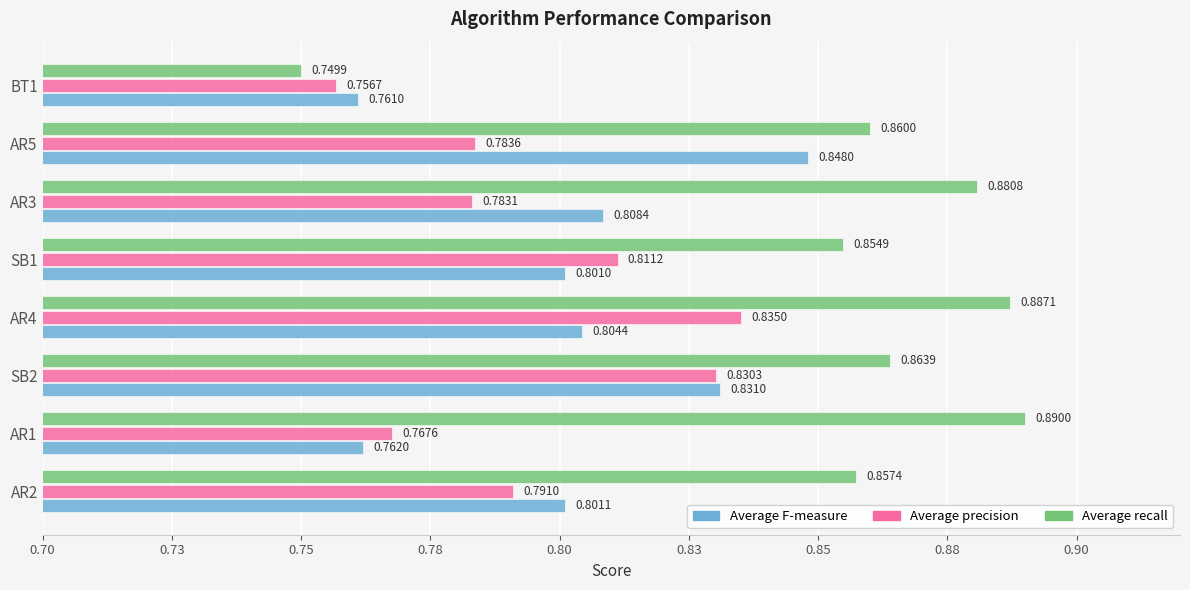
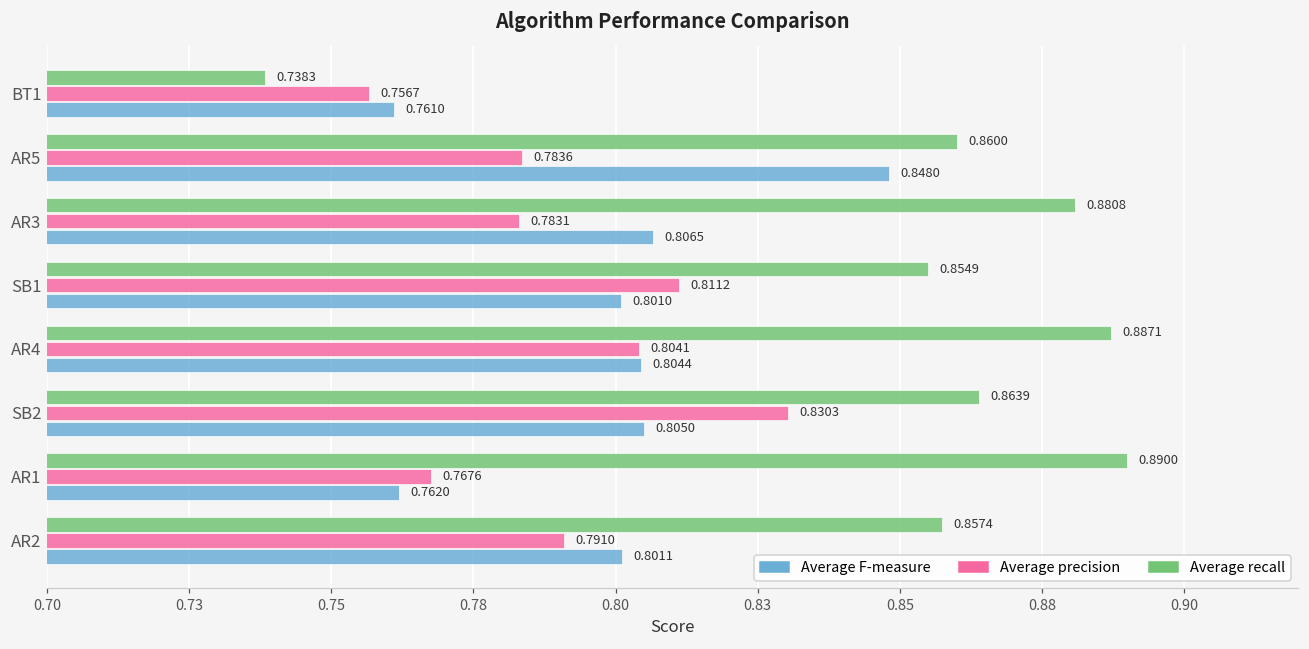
  {
    "Average F-measure": {
      "BT1": 0.7610,
      "AR5": 0.8480,
-     "AR3": 0.8084,
+     "AR3": 0.8065,
      "SB1": 0.8010,
      "AR4": 0.8044,
-     "SB2": 0.8310,
+     "SB2": 0.8050,
      "AR1": 0.7620,
      "AR2": 0.8011
    },
    "Average precision": {
      "BT1": 0.7567,
      "AR5": 0.7836,
      "AR3": 0.7831,
      "SB1": 0.8112,
-     "AR4": 0.8350,
+     "AR4": 0.8041,
      "SB2": 0.8303,
      "AR1": 0.7676,
      "AR2": 0.7910
    },
    "Average recall": {
-     "BT1": 0.7499,
+     "BT1": 0.7383,
      "AR5": 0.8600,
      "AR3": 0.8808,
      "SB1": 0.8549,
      "AR4": 0.8871,
      "SB2": 0.8639,
      "AR1": 0.8900,
      "AR2": 0.8574
    }
  }
